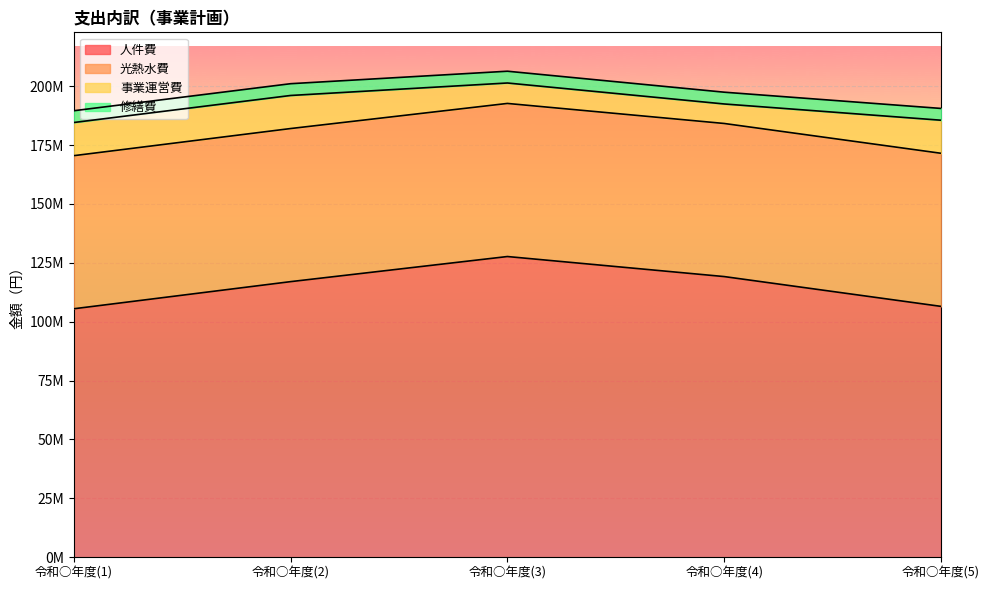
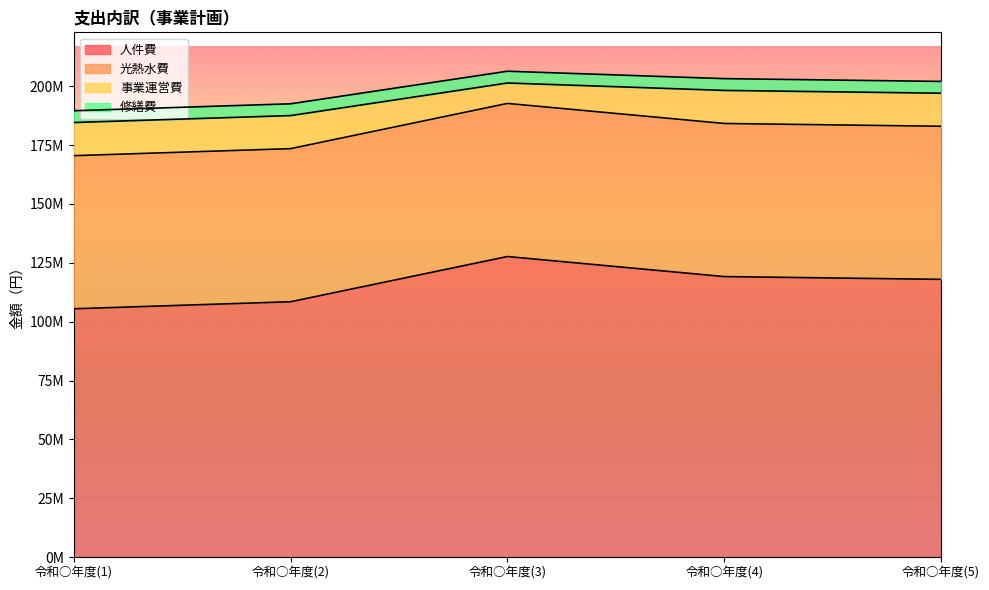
  {
    "人件費": {
      "令和○年度(1)": 106000000,
-     "令和○年度(2)": 117000000,
+     "令和○年度(2)": 108000000,
      "令和○年度(3)": 128000000,
      "令和○年度(4)": 119000000,
-     "令和○年度(5)": 107000000
+     "令和○年度(5)": 118000000
    },
    "光熱水費": {
      "令和○年度(1)": 65000000,
      "令和○年度(2)": 65000000,
      "令和○年度(3)": 65000000,
      "令和○年度(4)": 65000000,
      "令和○年度(5)": 65000000
    },
    "事業運営費": {
      "令和○年度(1)": 14000000,
      "令和○年度(2)": 14000000,
      "令和○年度(3)": 9000000,
-     "令和○年度(4)": 8000000,
+     "令和○年度(4)": 14000000,
      "令和○年度(5)": 14000000
    },
    "修繕費": {
      "令和○年度(1)": 5000000,
      "令和○年度(2)": 5000000,
      "令和○年度(3)": 5000000,
      "令和○年度(4)": 5000000,
      "令和○年度(5)": 5000000
    }
  }
